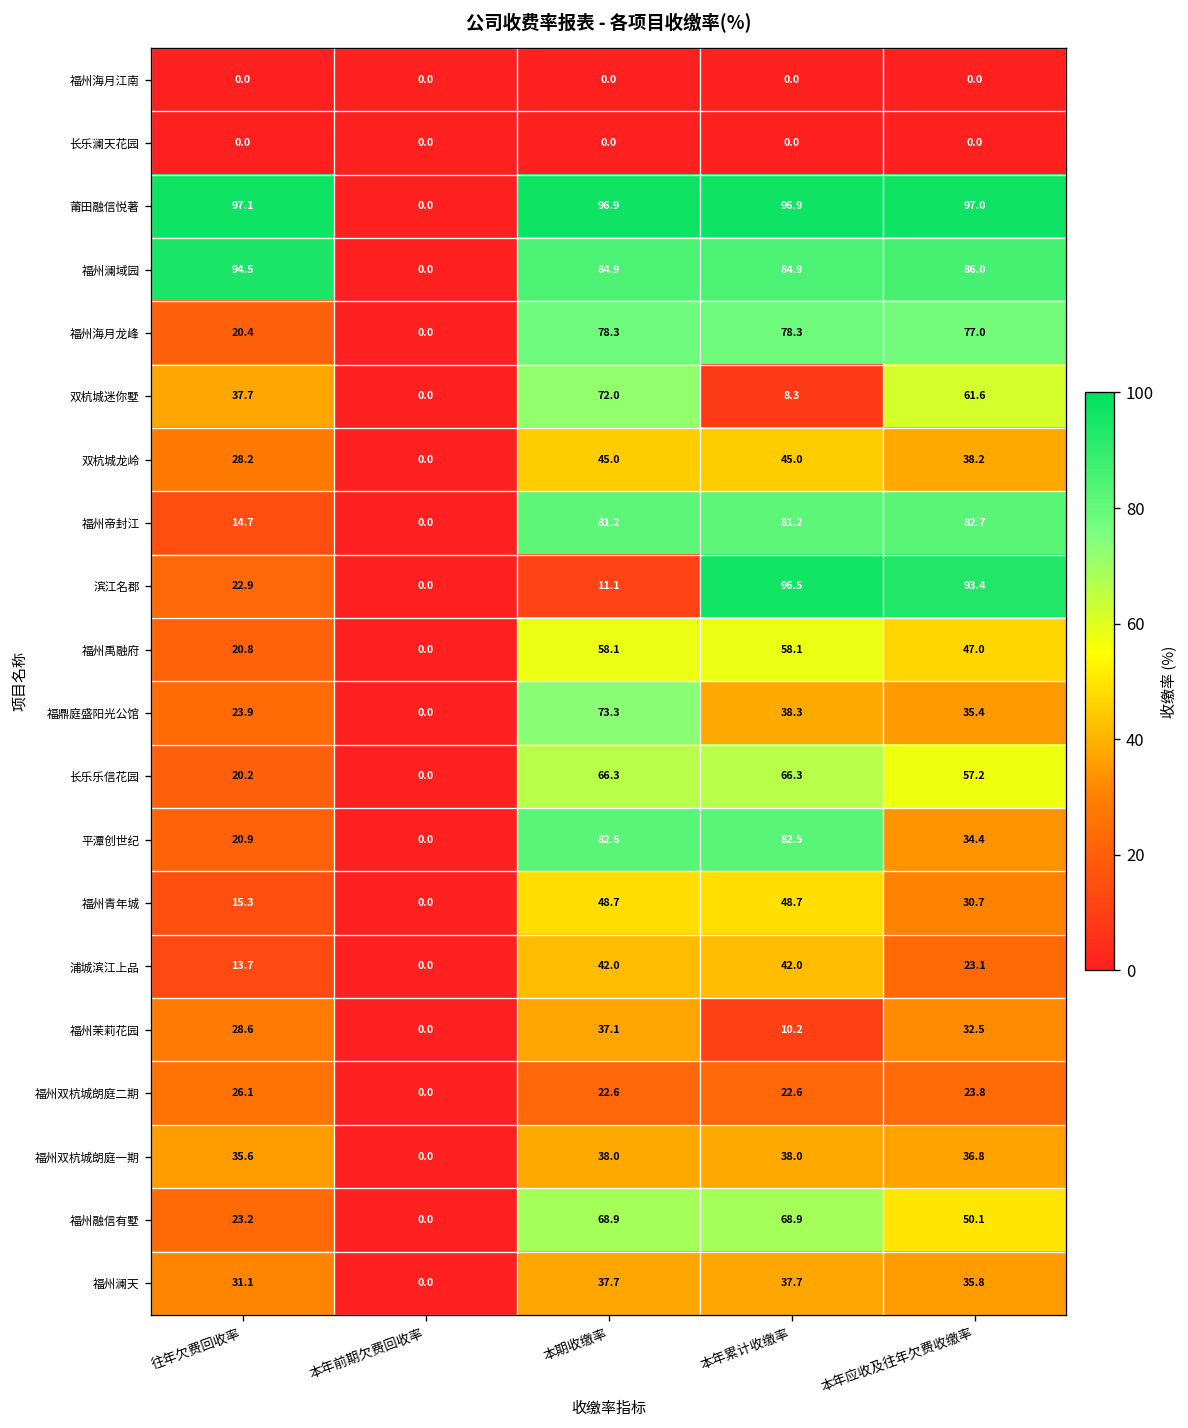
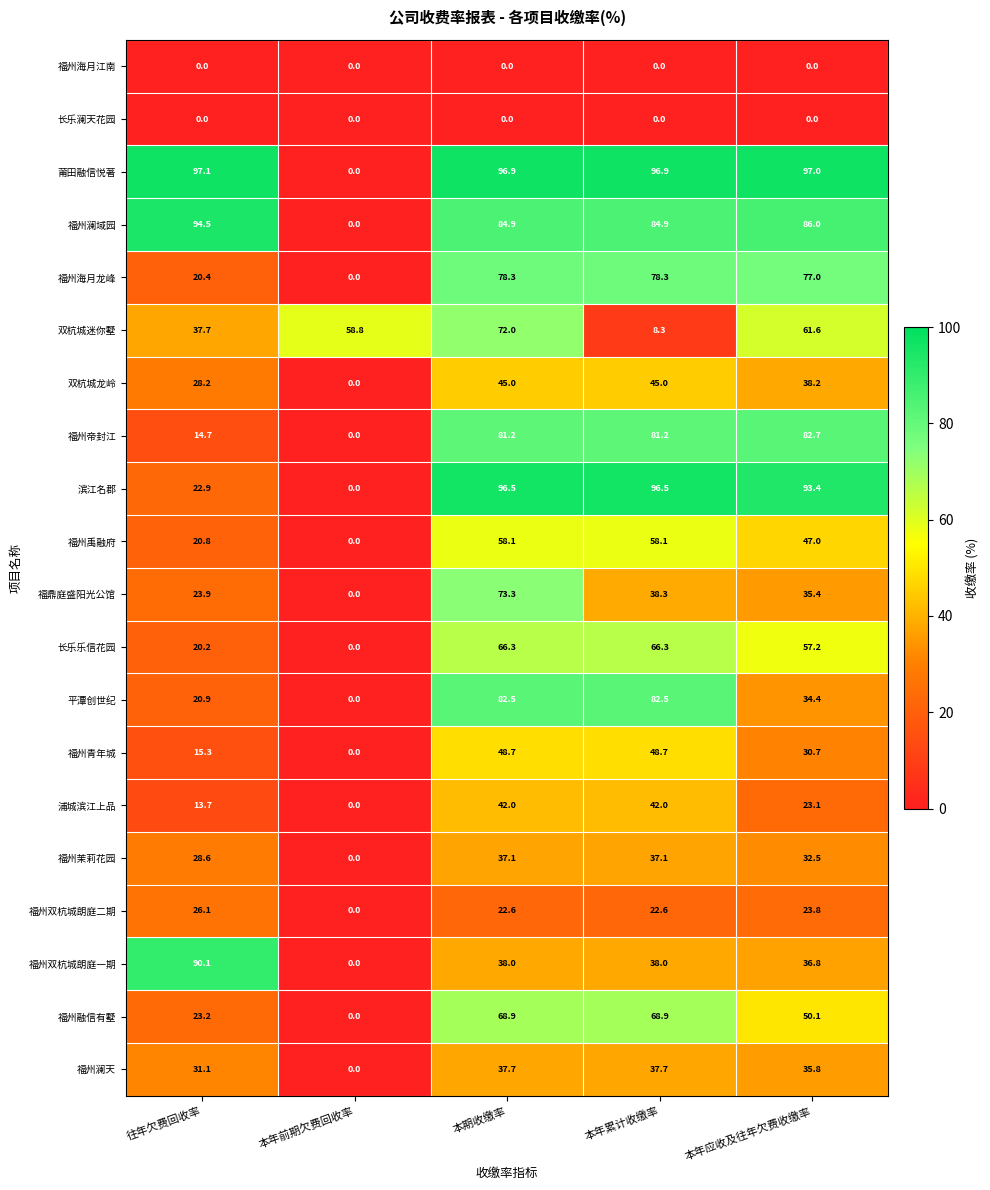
  {
    "福州海月江南": {
      "往年欠费回收率": 0.0,
      "本年前期欠费回收率": 0.0,
      "本期收缴率": 0.0,
      "本年累计收缴率": 0.0,
      "本年应收及往年欠费收缴率": 0.0
    },
    "长乐澜天花园": {
      "往年欠费回收率": 0.0,
      "本年前期欠费回收率": 0.0,
      "本期收缴率": 0.0,
      "本年累计收缴率": 0.0,
      "本年应收及往年欠费收缴率": 0.0
    },
    "莆田融信悦著": {
      "往年欠费回收率": 97.1,
      "本年前期欠费回收率": 0.0,
      "本期收缴率": 96.9,
      "本年累计收缴率": 96.9,
      "本年应收及往年欠费收缴率": 97.0
    },
    "福州澜域园": {
      "往年欠费回收率": 94.5,
      "本年前期欠费回收率": 0.0,
      "本期收缴率": 84.9,
      "本年累计收缴率": 84.9,
      "本年应收及往年欠费收缴率": 86.0
    },
    "福州海月龙峰": {
      "往年欠费回收率": 20.4,
      "本年前期欠费回收率": 0.0,
      "本期收缴率": 78.3,
      "本年累计收缴率": 78.3,
      "本年应收及往年欠费收缴率": 77.0
    },
    "双杭城迷你墅": {
      "往年欠费回收率": 37.7,
-     "本年前期欠费回收率": 0.0,
+     "本年前期欠费回收率": 58.8,
      "本期收缴率": 72.0,
      "本年累计收缴率": 8.3,
      "本年应收及往年欠费收缴率": 61.6
    },
    "双杭城龙岭": {
      "往年欠费回收率": 28.2,
      "本年前期欠费回收率": 0.0,
      "本期收缴率": 45.0,
      "本年累计收缴率": 45.0,
      "本年应收及往年欠费收缴率": 38.2
    },
    "福州帝封江": {
      "往年欠费回收率": 14.7,
      "本年前期欠费回收率": 0.0,
      "本期收缴率": 81.2,
      "本年累计收缴率": 81.2,
      "本年应收及往年欠费收缴率": 82.7
    },
    "滨江名郡": {
      "往年欠费回收率": 22.9,
      "本年前期欠费回收率": 0.0,
-     "本期收缴率": 11.1,
+     "本期收缴率": 96.5,
      "本年累计收缴率": 96.5,
      "本年应收及往年欠费收缴率": 93.4
    },
    "福州禹融府": {
      "往年欠费回收率": 20.8,
      "本年前期欠费回收率": 0.0,
      "本期收缴率": 58.1,
      "本年累计收缴率": 58.1,
      "本年应收及往年欠费收缴率": 47.0
    },
    "福鼎庭盛阳光公馆": {
      "往年欠费回收率": 23.9,
      "本年前期欠费回收率": 0.0,
      "本期收缴率": 73.3,
      "本年累计收缴率": 38.3,
      "本年应收及往年欠费收缴率": 35.4
    },
    "长乐乐信花园": {
      "往年欠费回收率": 20.2,
      "本年前期欠费回收率": 0.0,
      "本期收缴率": 66.3,
      "本年累计收缴率": 66.3,
      "本年应收及往年欠费收缴率": 57.2
    },
    "平潭创世纪": {
      "往年欠费回收率": 20.9,
      "本年前期欠费回收率": 0.0,
      "本期收缴率": 82.5,
      "本年累计收缴率": 82.5,
      "本年应收及往年欠费收缴率": 34.4
    },
    "福州青年城": {
      "往年欠费回收率": 15.3,
      "本年前期欠费回收率": 0.0,
      "本期收缴率": 48.7,
      "本年累计收缴率": 48.7,
      "本年应收及往年欠费收缴率": 30.7
    },
    "浦城滨江上品": {
      "往年欠费回收率": 13.7,
      "本年前期欠费回收率": 0.0,
      "本期收缴率": 42.0,
      "本年累计收缴率": 42.0,
      "本年应收及往年欠费收缴率": 23.1
    },
    "福州茉莉花园": {
      "往年欠费回收率": 28.6,
      "本年前期欠费回收率": 0.0,
      "本期收缴率": 37.1,
-     "本年累计收缴率": 10.2,
+     "本年累计收缴率": 37.1,
      "本年应收及往年欠费收缴率": 32.5
    },
    "福州双杭城朗庭二期": {
      "往年欠费回收率": 26.1,
      "本年前期欠费回收率": 0.0,
      "本期收缴率": 22.6,
      "本年累计收缴率": 22.6,
      "本年应收及往年欠费收缴率": 23.8
    },
    "福州双杭城朗庭一期": {
-     "往年欠费回收率": 35.6,
+     "往年欠费回收率": 90.1,
      "本年前期欠费回收率": 0.0,
      "本期收缴率": 38.0,
      "本年累计收缴率": 38.0,
      "本年应收及往年欠费收缴率": 36.8
    },
    "福州融信有墅": {
      "往年欠费回收率": 23.2,
      "本年前期欠费回收率": 0.0,
      "本期收缴率": 68.9,
      "本年累计收缴率": 68.9,
      "本年应收及往年欠费收缴率": 50.1
    },
    "福州澜天": {
      "往年欠费回收率": 31.1,
      "本年前期欠费回收率": 0.0,
      "本期收缴率": 37.7,
      "本年累计收缴率": 37.7,
      "本年应收及往年欠费收缴率": 35.8
    }
  }
